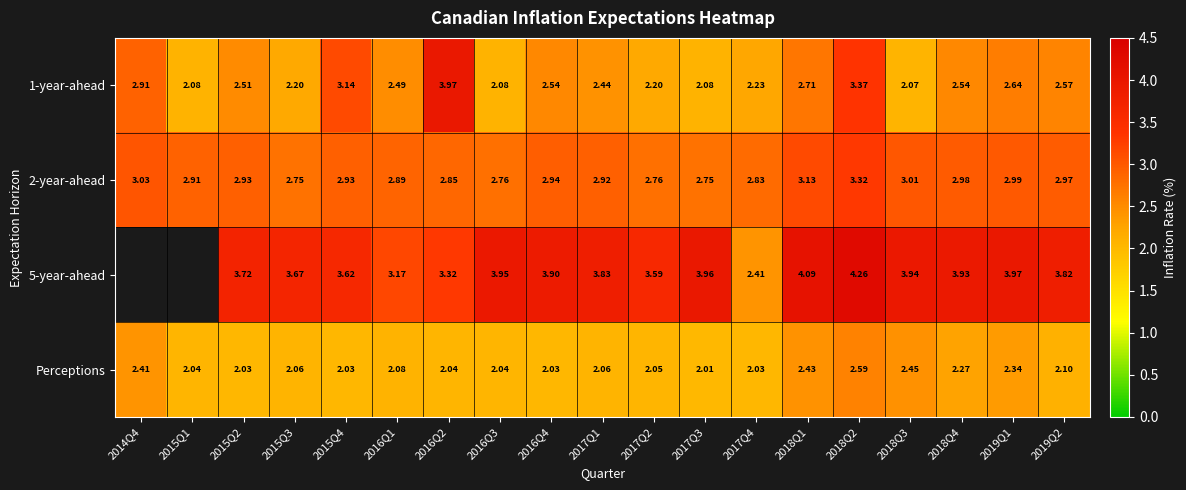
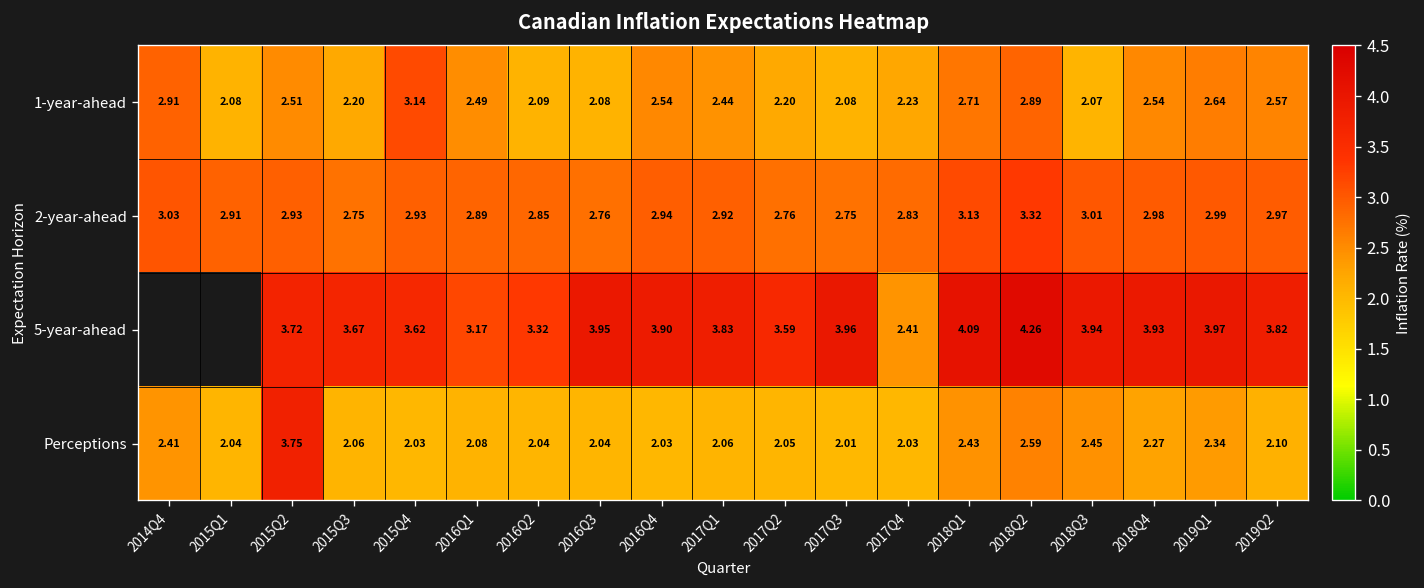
  {
    "1-year-ahead": {
      "2014Q4": 2.91,
      "2015Q1": 2.08,
      "2015Q2": 2.51,
      "2015Q3": 2.20,
      "2015Q4": 3.14,
      "2016Q1": 2.49,
-     "2016Q2": 3.97,
+     "2016Q2": 2.09,
      "2016Q3": 2.08,
      "2016Q4": 2.54,
      "2017Q1": 2.44,
      "2017Q2": 2.20,
      "2017Q3": 2.08,
      "2017Q4": 2.23,
      "2018Q1": 2.71,
-     "2018Q2": 3.37,
+     "2018Q2": 2.89,
      "2018Q3": 2.07,
      "2018Q4": 2.54,
      "2019Q1": 2.64,
      "2019Q2": 2.57
    },
    "2-year-ahead": {
      "2014Q4": 3.03,
      "2015Q1": 2.91,
      "2015Q2": 2.93,
      "2015Q3": 2.75,
      "2015Q4": 2.93,
      "2016Q1": 2.89,
      "2016Q2": 2.85,
      "2016Q3": 2.76,
      "2016Q4": 2.94,
      "2017Q1": 2.92,
      "2017Q2": 2.76,
      "2017Q3": 2.75,
      "2017Q4": 2.83,
      "2018Q1": 3.13,
      "2018Q2": 3.32,
      "2018Q3": 3.01,
      "2018Q4": 2.98,
      "2019Q1": 2.99,
      "2019Q2": 2.97
    },
    "5-year-ahead": {
      "2015Q2": 3.72,
      "2015Q3": 3.67,
      "2015Q4": 3.62,
      "2016Q1": 3.17,
      "2016Q2": 3.32,
      "2016Q3": 3.95,
      "2016Q4": 3.90,
      "2017Q1": 3.83,
      "2017Q2": 3.59,
      "2017Q3": 3.96,
      "2017Q4": 2.41,
      "2018Q1": 4.09,
      "2018Q2": 4.26,
      "2018Q3": 3.94,
      "2018Q4": 3.93,
      "2019Q1": 3.97,
      "2019Q2": 3.82
    },
    "Perceptions": {
      "2014Q4": 2.41,
      "2015Q1": 2.04,
-     "2015Q2": 2.03,
+     "2015Q2": 3.75,
      "2015Q3": 2.06,
      "2015Q4": 2.03,
      "2016Q1": 2.08,
      "2016Q2": 2.04,
      "2016Q3": 2.04,
      "2016Q4": 2.03,
      "2017Q1": 2.06,
      "2017Q2": 2.05,
      "2017Q3": 2.01,
      "2017Q4": 2.03,
      "2018Q1": 2.43,
      "2018Q2": 2.59,
      "2018Q3": 2.45,
      "2018Q4": 2.27,
      "2019Q1": 2.34,
      "2019Q2": 2.10
    }
  }
